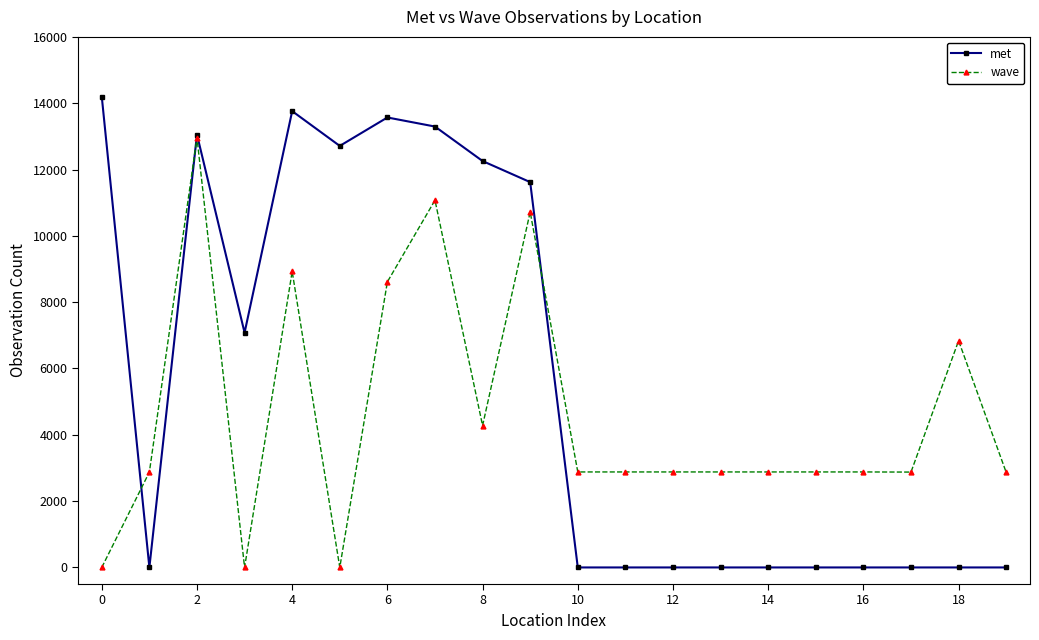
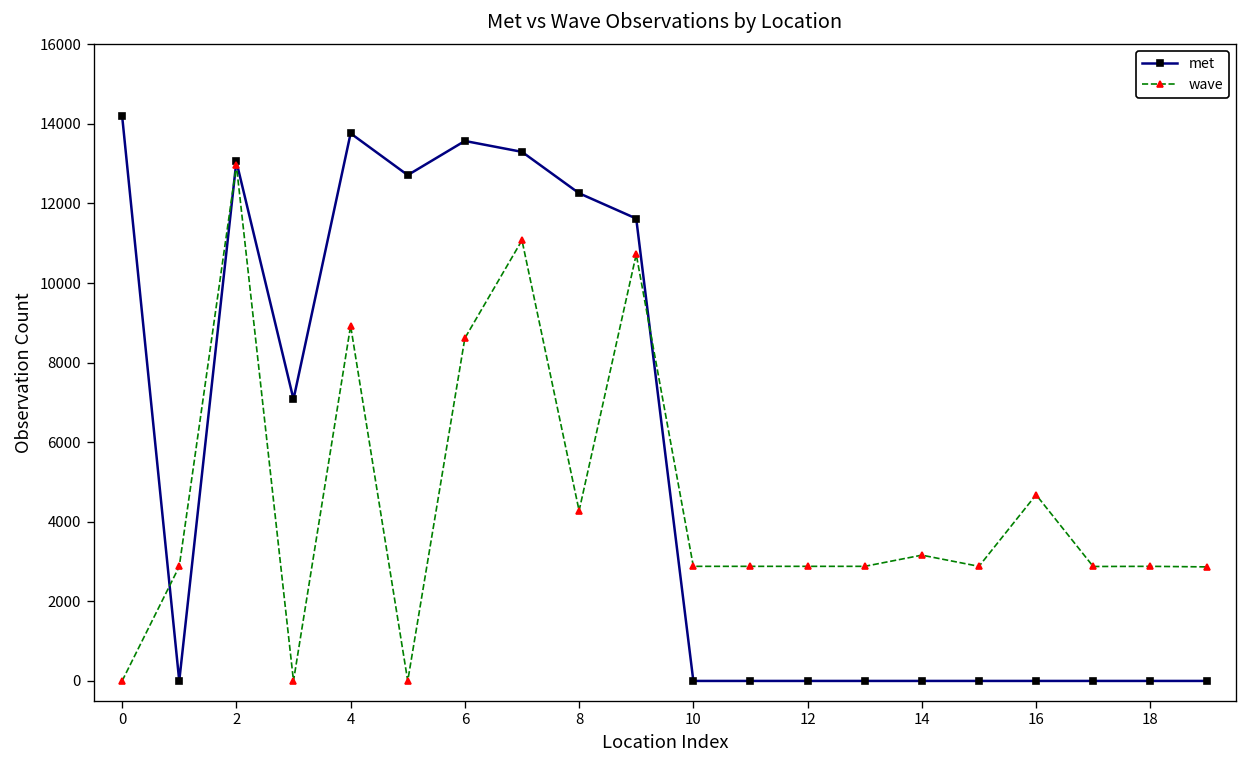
  {
    "met": {
      "0": 14200,
      "2": 13100,
      "4": 13800,
      "6": 13600,
      "8": 12300,
      "10": 0,
      "12": 0,
      "14": 0,
      "16": 0,
      "18": 0
    },
    "wave": {
      "0": 0,
      "2": 13000,
      "4": 8900,
      "6": 8600,
      "8": 4300,
      "10": 2900,
      "12": 2900,
-     "14": 2900,
-     "16": 2900,
-     "18": 6800
+     "14": 3200,
+     "16": 4700,
+     "18": 2900
    }
  }
